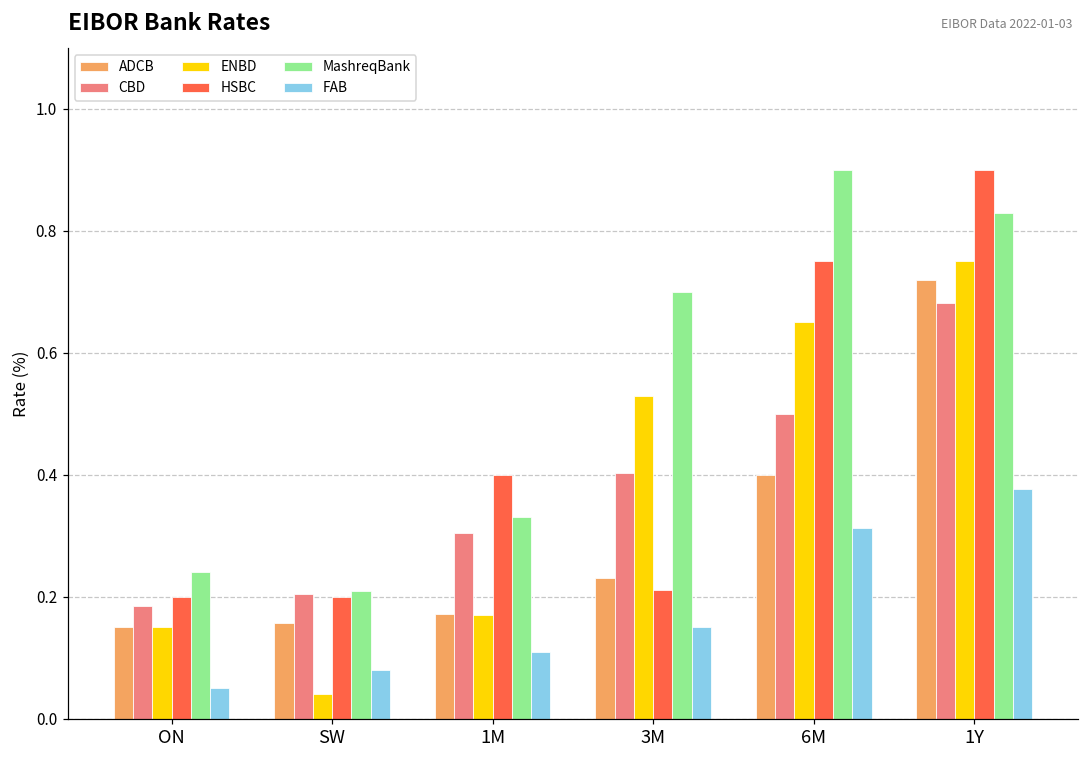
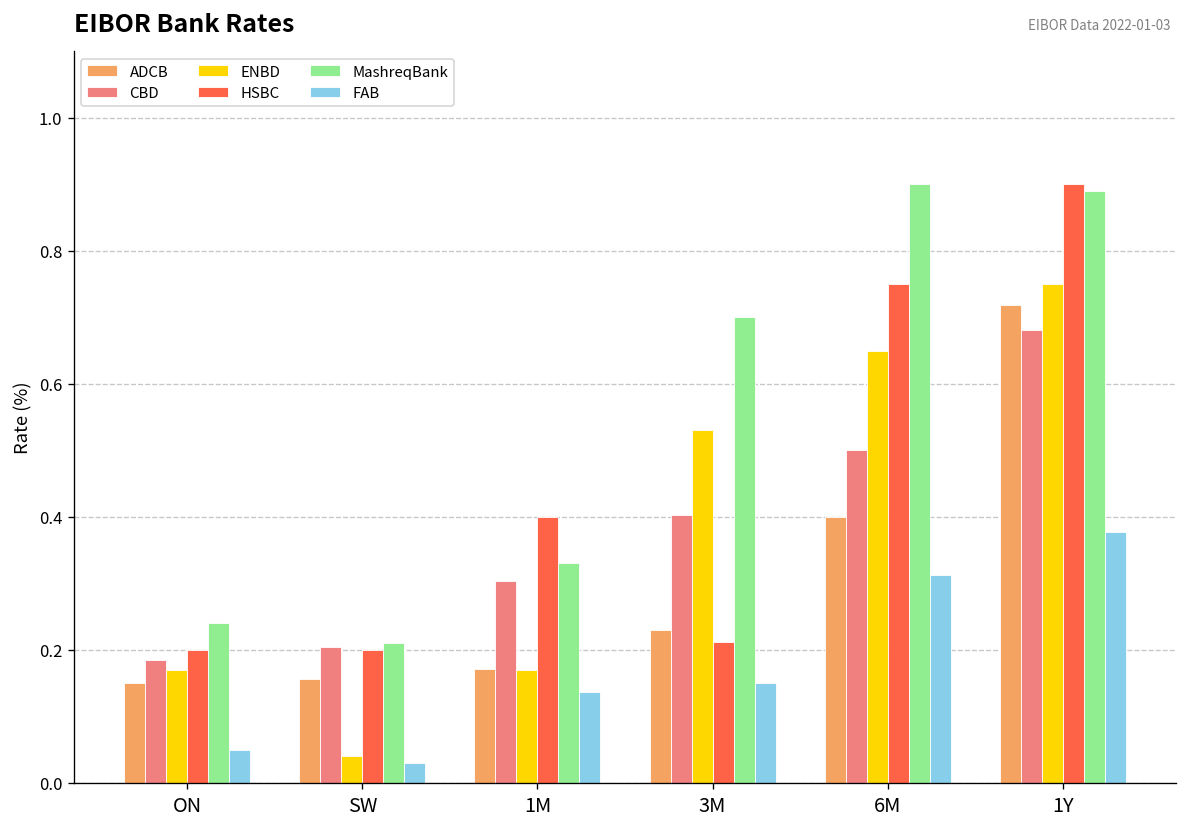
  {
    "ENBD": {
-     "ON": 0.15,
+     "ON": 0.17,
      "SW": 0.04,
      "1M": 0.17,
      "3M": 0.53,
      "6M": 0.65,
      "1Y": 0.75
    },
    "HSBC": {
      "ON": 0.20,
      "SW": 0.20,
      "1M": 0.40,
      "3M": 0.21,
      "6M": 0.75,
      "1Y": 0.90
    },
    "MashreqBank": {
      "ON": 0.24,
      "SW": 0.21,
      "1M": 0.33,
      "3M": 0.70,
      "6M": 0.90,
-     "1Y": 0.83
+     "1Y": 0.89
    },
    "FAB": {
      "ON": 0.05,
-     "SW": 0.08,
-     "1M": 0.11,
+     "SW": 0.03,
+     "1M": 0.14,
      "3M": 0.15,
      "6M": 0.31,
      "1Y": 0.38
    }
  }
